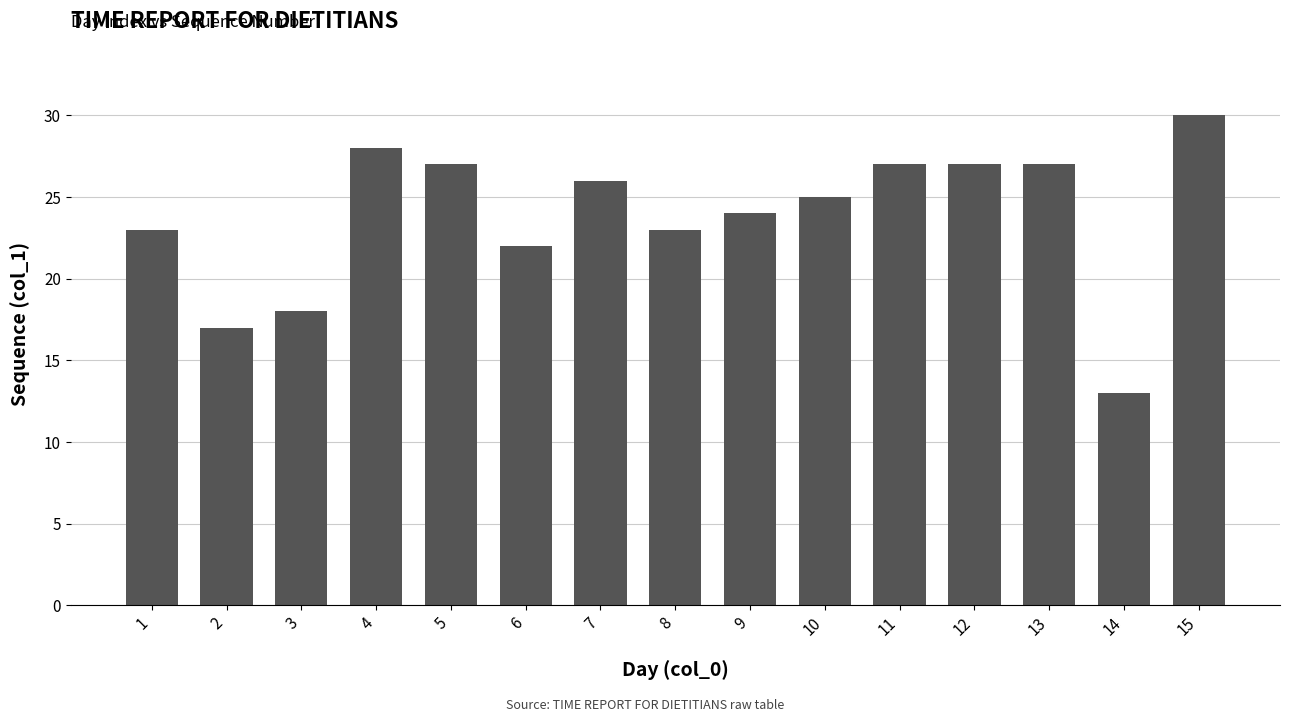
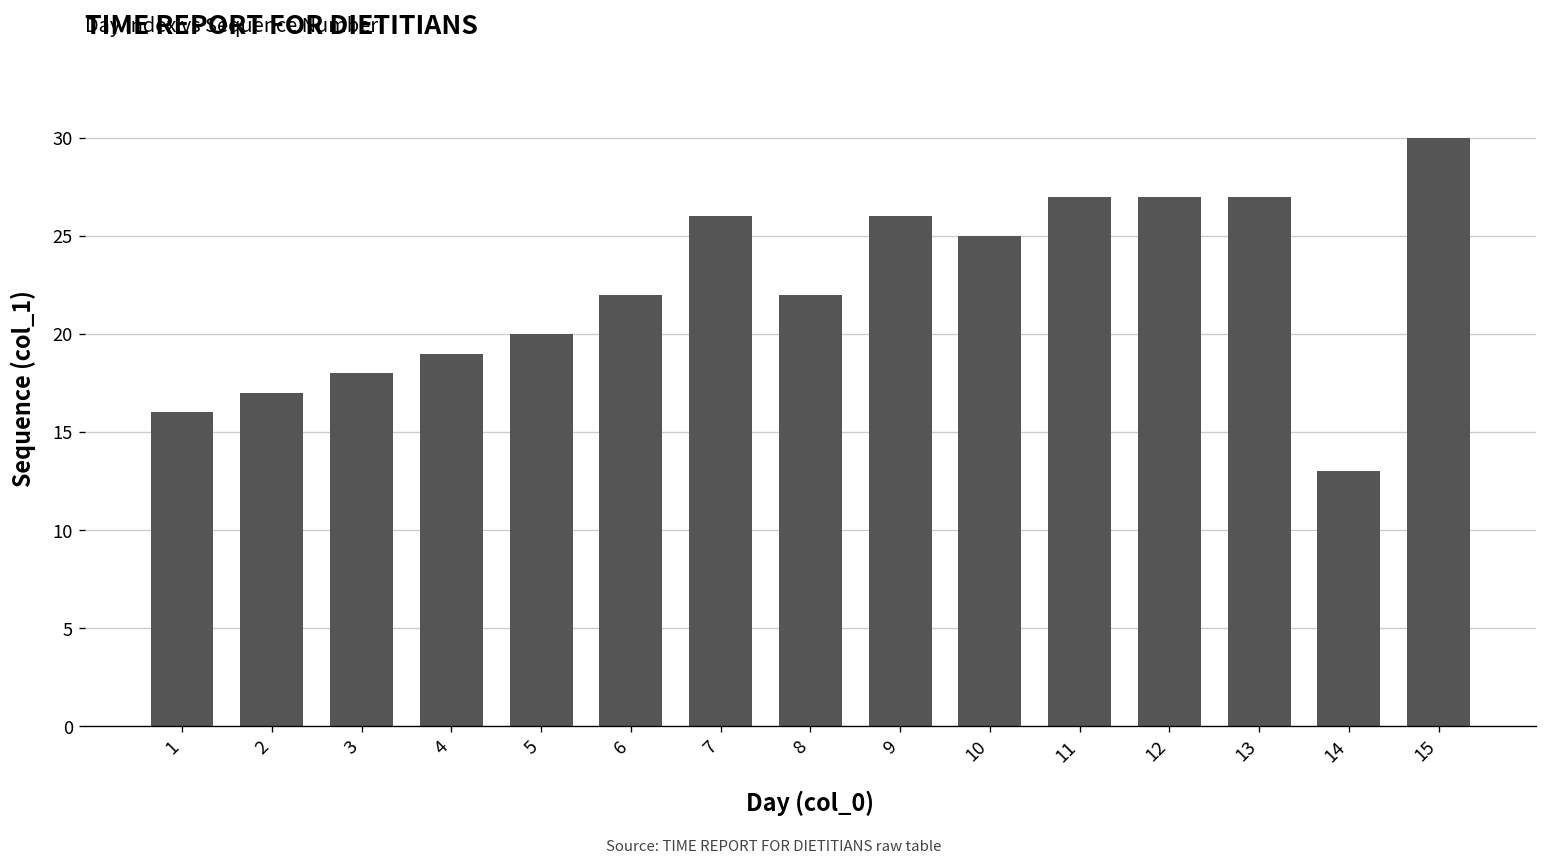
  {
-   "1": 23,
+   "1": 16,
    "2": 17,
    "3": 18,
-   "4": 28,
-   "5": 27,
+   "4": 19,
+   "5": 20,
    "6": 22,
    "7": 26,
-   "8": 23,
-   "9": 24,
+   "8": 22,
+   "9": 26,
    "10": 25,
    "11": 27,
    "12": 27,
    "13": 27,
    "14": 13,
    "15": 30
  }
